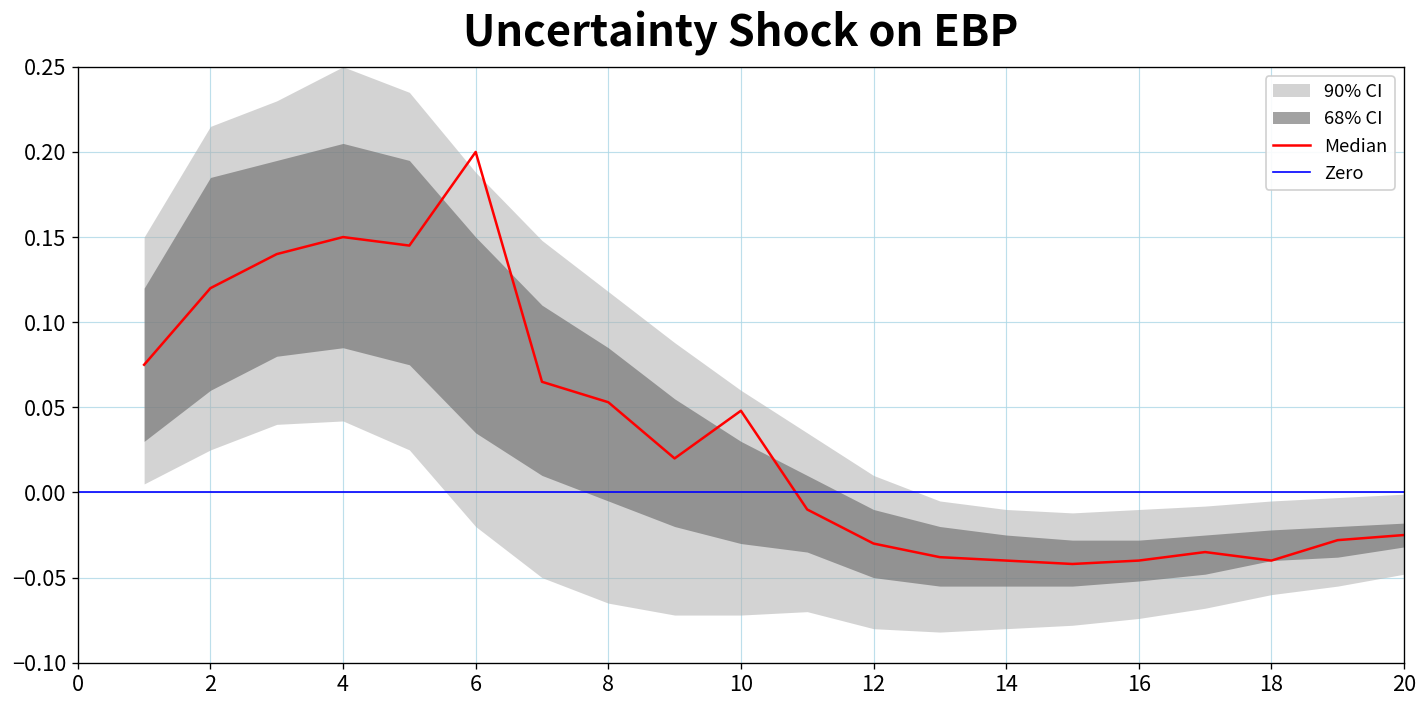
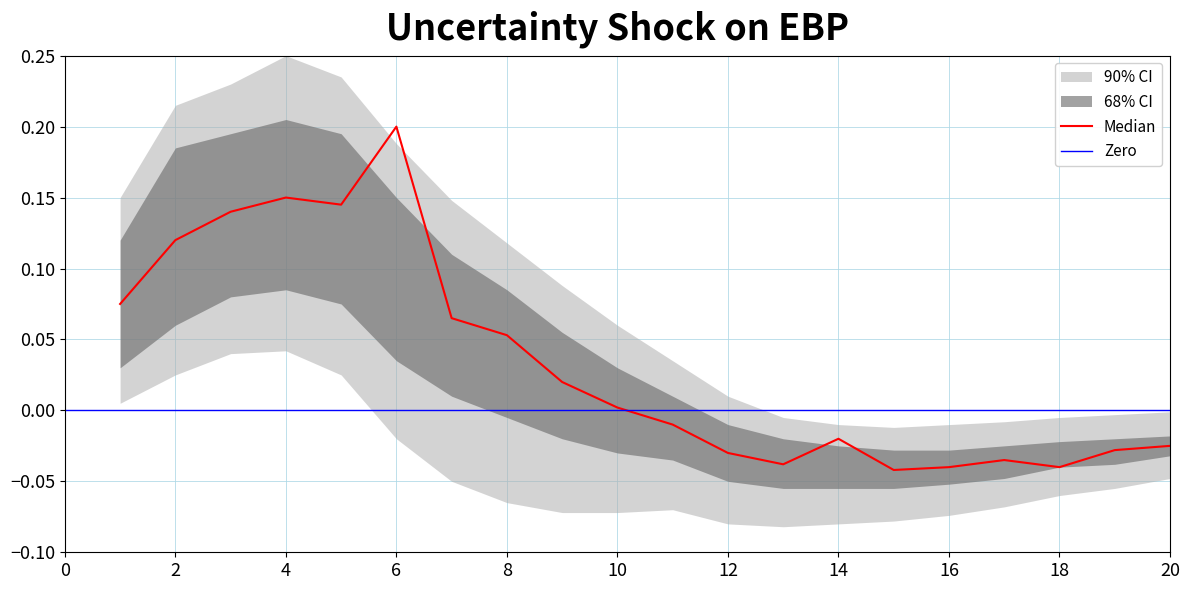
  {
    "Median": {
      "2": 0.120,
      "4": 0.150,
      "6": 0.200,
      "8": 0.053,
-     "10": 0.048,
+     "10": 0.002,
      "12": -0.030,
-     "14": -0.04,
+     "14": -0.02,
      "16": -0.040,
      "18": -0.040,
      "20": -0.025
    }
  }
